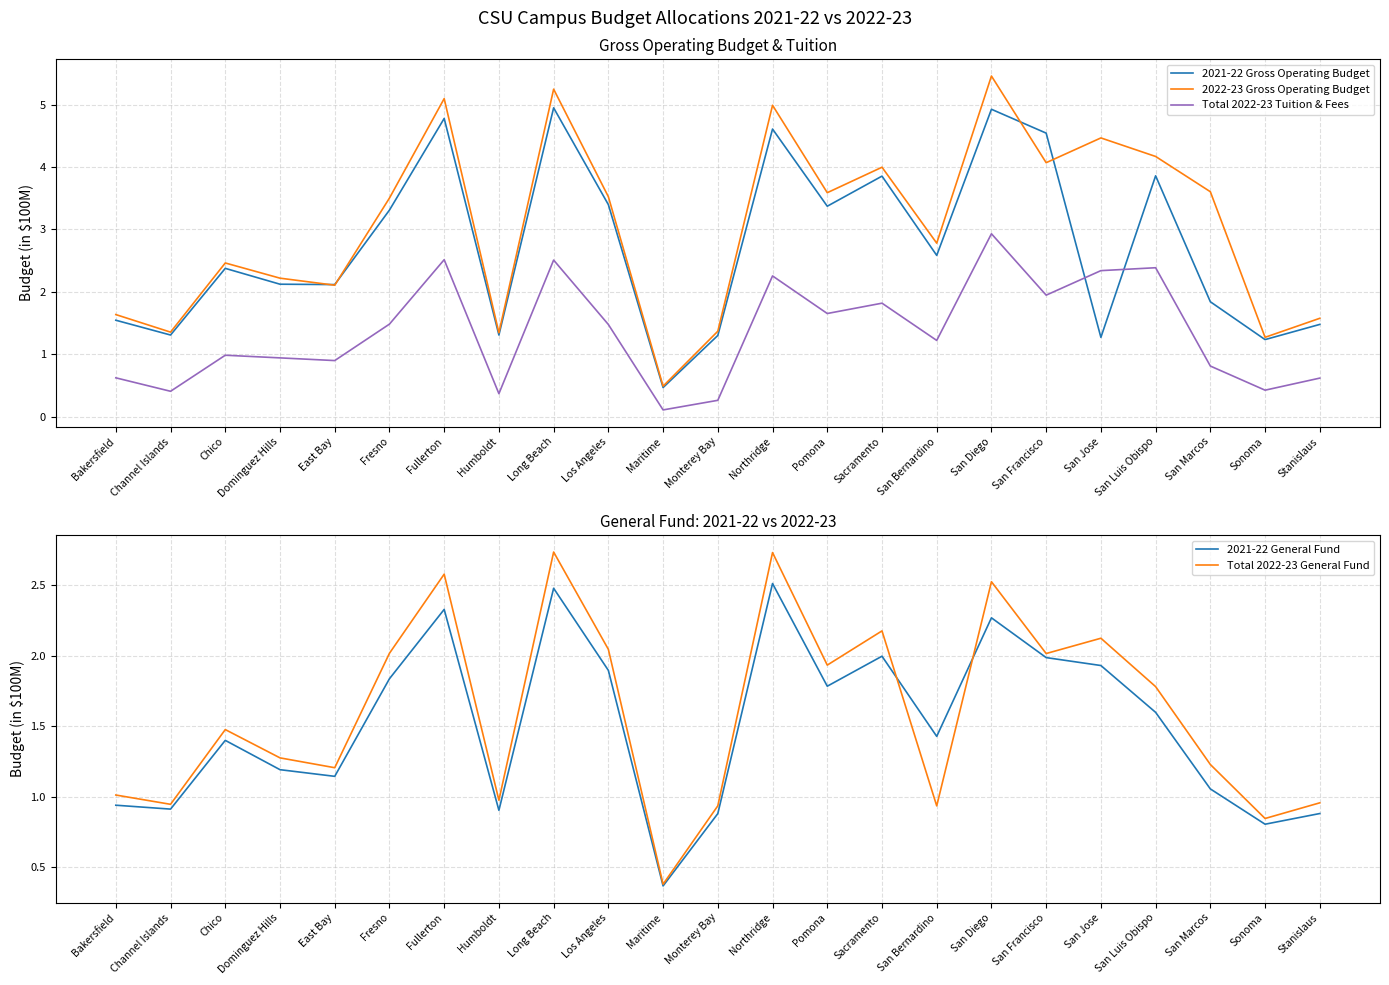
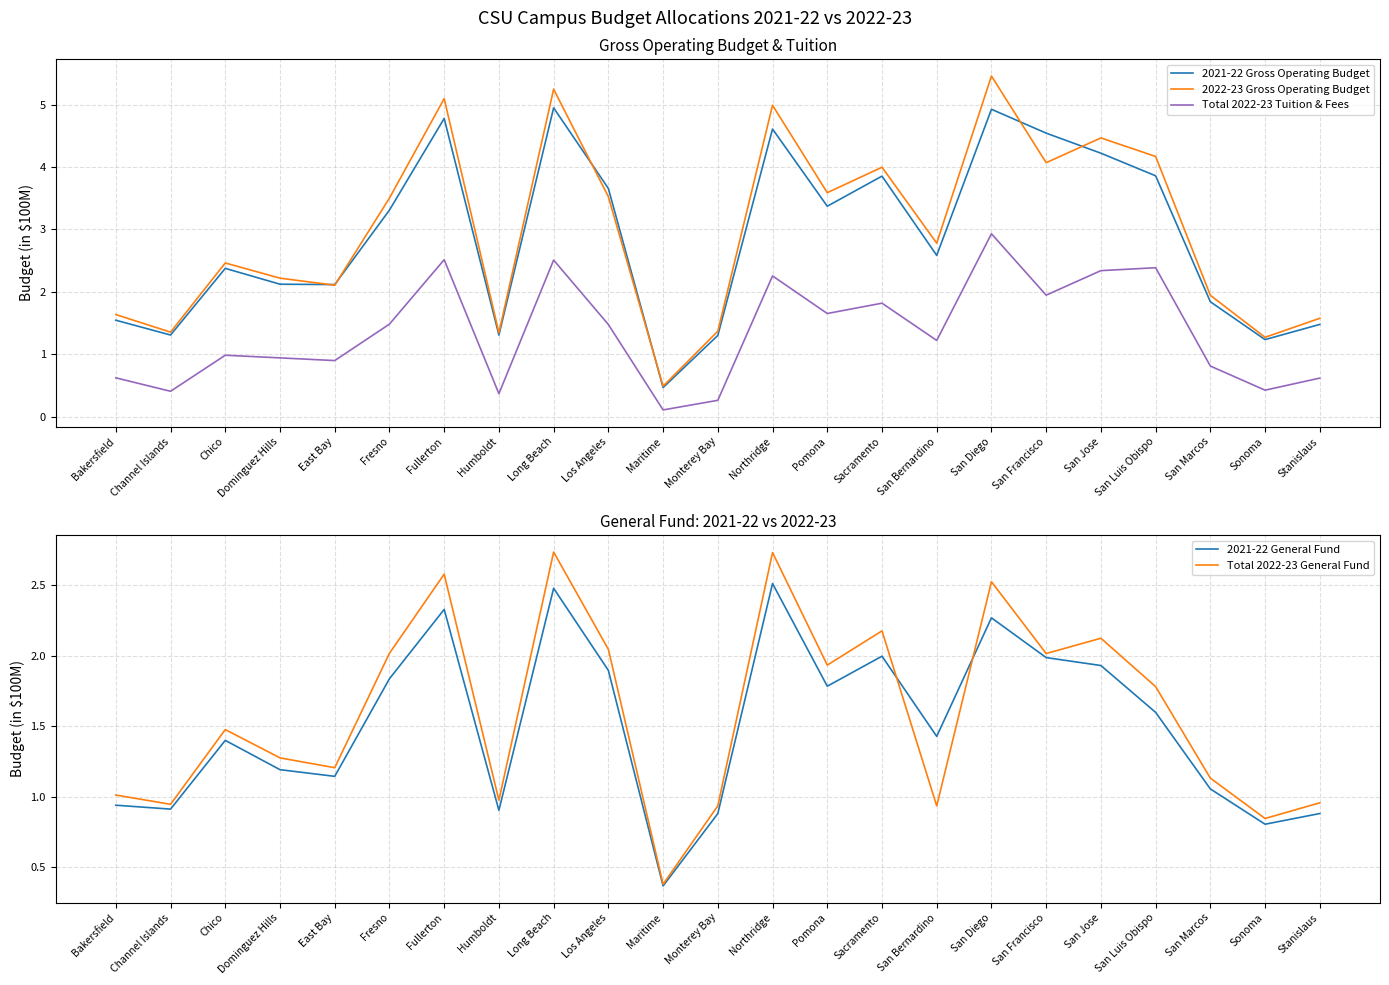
  {
    "Gross Operating Budget & Tuition": {
      "2021-22 Gross Operating Budget": {
        "Bakersfield": 1.5,
        "Channel Islands": 1.3,
        "Chico": 2.4,
        "Dominguez Hills": 2.1,
        "Fresno": 3.3,
        "Fullerton": 4.8,
        "Long Beach": 4.9,
-       "Los Angeles": 3.4,
+       "Los Angeles": 3.7,
        "Monterey Bay": 1.3,
        "Northridge": 4.6,
        "Pomona": 3.4,
        "Sacramento": 3.9,
        "San Bernardino": 2.6,
        "San Diego": 4.9,
        "San Francisco": 4.5,
-       "San Jose": 1.3,
+       "San Jose": 4.2,
        "San Luis Obispo": 3.9,
        "San Marcos": 1.8,
        "Stanislaus": 1.5
      },
      "2022-23 Gross Operating Budget": {
        "Bakersfield": 1.6,
        "Channel Islands": 1.4,
        "Chico": 2.5,
        "Dominguez Hills": 2.2,
        "Fresno": 3.5,
        "Fullerton": 5.1,
        "Long Beach": 5.2,
        "Los Angeles": 3.5,
        "Monterey Bay": 1.4,
        "Northridge": 5.0,
        "Pomona": 3.6,
        "Sacramento": 4.0,
        "San Bernardino": 2.8,
        "San Diego": 5.5,
        "San Francisco": 4.1,
        "San Jose": 4.5,
        "San Luis Obispo": 4.2,
-       "San Marcos": 3.6,
+       "San Marcos": 1.9,
        "Stanislaus": 1.6
      },
      "Total 2022-23 Tuition & Fees": {
        "Bakersfield": 0.6,
        "Channel Islands": 0.4,
        "Chico": 1.0,
        "Dominguez Hills": 0.9,
        "East Bay": 0.9,
        "Fresno": 1.5,
        "Fullerton": 2.5,
        "Humboldt": 0.4,
        "Long Beach": 2.5,
        "Los Angeles": 1.5,
        "Maritime": 0.1,
        "Monterey Bay": 0.3,
        "Northridge": 2.3,
        "Pomona": 1.7,
        "Sacramento": 1.8,
        "San Bernardino": 1.2,
        "San Diego": 2.9,
        "San Francisco": 1.9,
        "San Jose": 2.3,
        "San Luis Obispo": 2.4,
        "San Marcos": 0.8,
        "Sonoma": 0.4,
        "Stanislaus": 0.6
      }
    },
    "General Fund: 2021-22 vs 2022-23": {
      "2021-22 General Fund": {
        "Bakersfield": 0.94,
        "Channel Islands": 0.91,
        "Chico": 1.40,
        "Dominguez Hills": 1.19,
        "East Bay": 1.15,
        "Fresno": 1.84,
        "Fullerton": 2.33,
        "Humboldt": 0.90,
        "Long Beach": 2.48,
        "Los Angeles": 1.90,
        "Monterey Bay": 0.88,
        "Northridge": 2.51,
        "Pomona": 1.79,
        "Sacramento": 2.00,
        "San Bernardino": 1.43,
        "San Diego": 2.27,
        "San Francisco": 1.99,
        "San Jose": 1.93,
        "San Luis Obispo": 1.60,
        "San Marcos": 1.06,
        "Sonoma": 0.81,
        "Stanislaus": 0.88
      },
      "Total 2022-23 General Fund": {
        "Bakersfield": 1.01,
        "Channel Islands": 0.95,
        "Chico": 1.48,
        "Dominguez Hills": 1.28,
        "East Bay": 1.21,
        "Fresno": 2.02,
        "Fullerton": 2.58,
        "Humboldt": 0.98,
        "Long Beach": 2.74,
        "Los Angeles": 2.05,
        "Monterey Bay": 0.94,
        "Northridge": 2.73,
        "Pomona": 1.93,
        "Sacramento": 2.18,
        "San Bernardino": 0.94,
        "San Diego": 2.53,
        "San Francisco": 2.02,
        "San Jose": 2.13,
        "San Luis Obispo": 1.78,
-       "San Marcos": 1.23,
+       "San Marcos": 1.13,
        "Sonoma": 0.85,
        "Stanislaus": 0.96
      }
    }
  }
